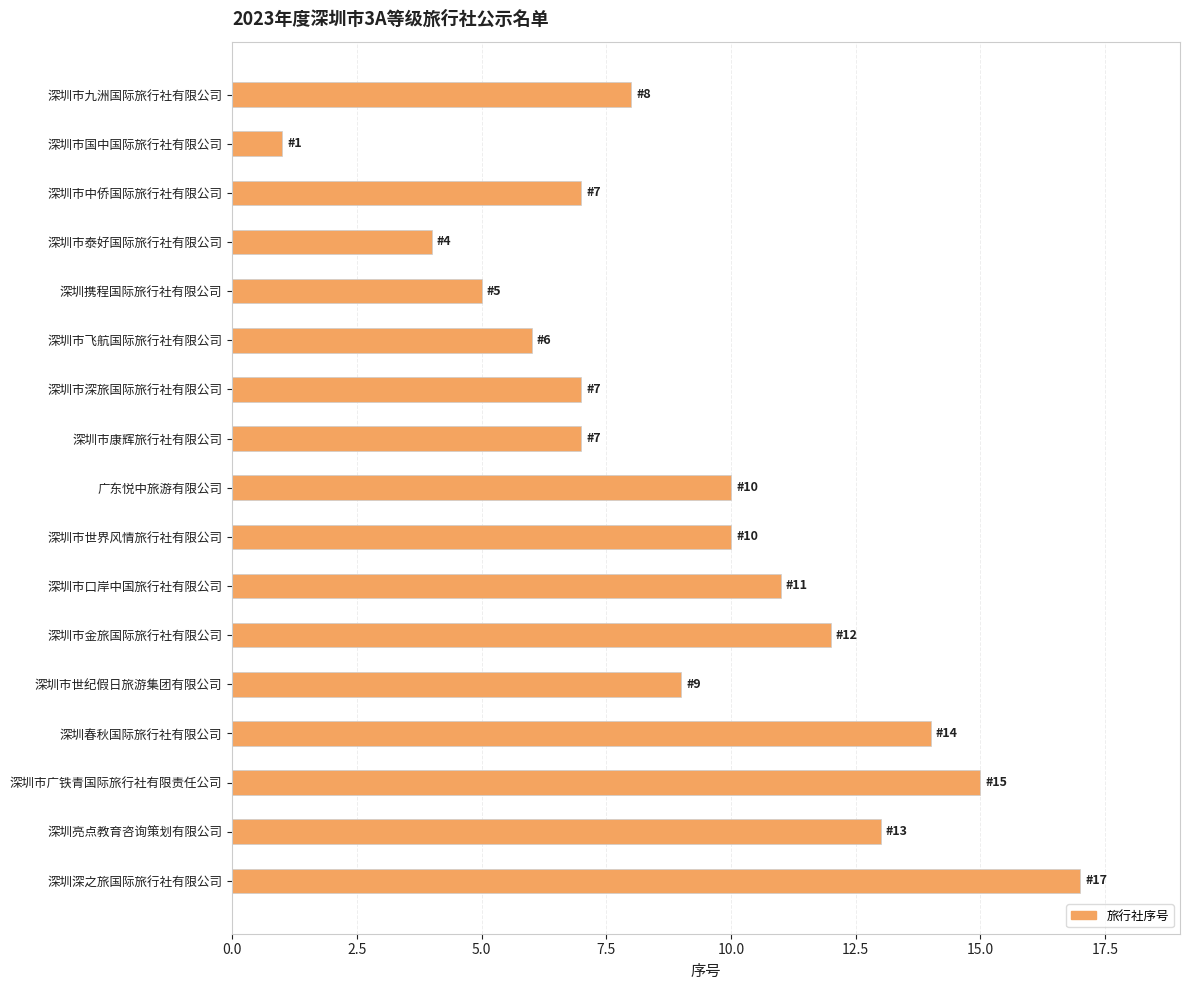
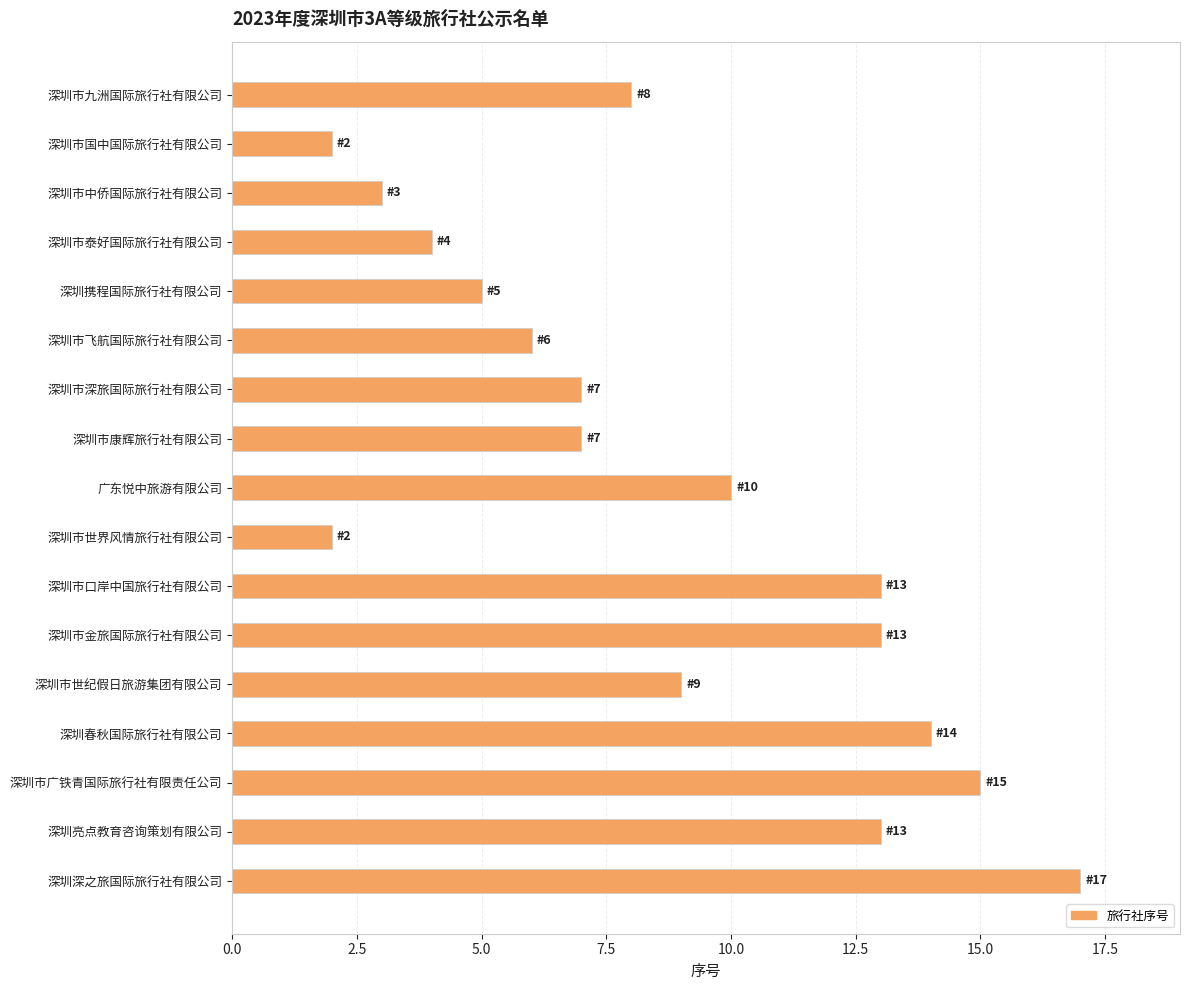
  {
    "深圳市九洲国际旅行社有限公司": 8,
-   "深圳市国中国际旅行社有限公司": 1,
-   "深圳市中侨国际旅行社有限公司": 7,
+   "深圳市国中国际旅行社有限公司": 2,
+   "深圳市中侨国际旅行社有限公司": 3,
    "深圳市泰好国际旅行社有限公司": 4,
    "深圳携程国际旅行社有限公司": 5,
    "深圳市飞航国际旅行社有限公司": 6,
    "深圳市深旅国际旅行社有限公司": 7,
    "深圳市康辉旅行社有限公司": 7,
    "广东悦中旅游有限公司": 10,
-   "深圳市世界风情旅行社有限公司": 10,
-   "深圳市口岸中国旅行社有限公司": 11,
-   "深圳市金旅国际旅行社有限公司": 12,
+   "深圳市世界风情旅行社有限公司": 2,
+   "深圳市口岸中国旅行社有限公司": 13,
+   "深圳市金旅国际旅行社有限公司": 13,
    "深圳市世纪假日旅游集团有限公司": 9,
    "深圳春秋国际旅行社有限公司": 14,
    "深圳市广铁青国际旅行社有限责任公司": 15,
    "深圳亮点教育咨询策划有限公司": 13,
    "深圳深之旅国际旅行社有限公司": 17
  }
